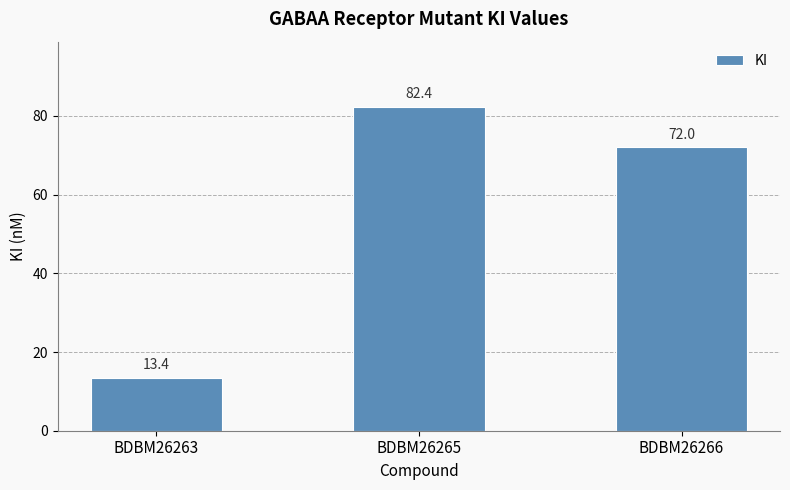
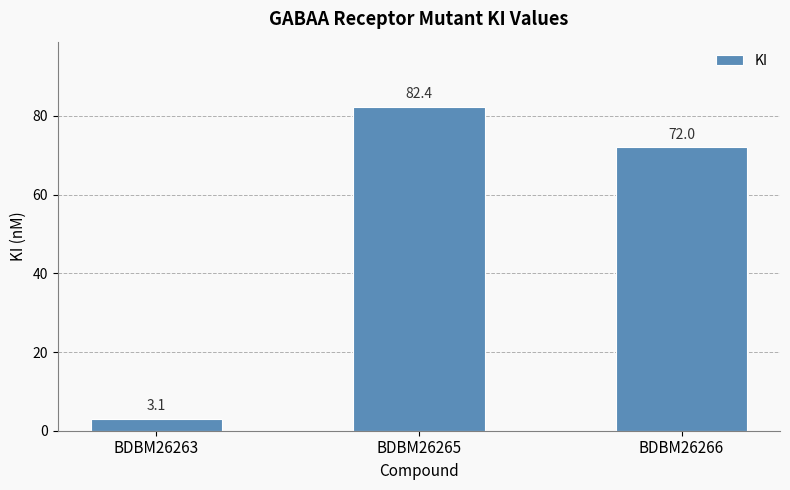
  {
-   "BDBM26263": 13.4,
+   "BDBM26263": 3.1,
    "BDBM26265": 82.4,
    "BDBM26266": 72.0
  }
